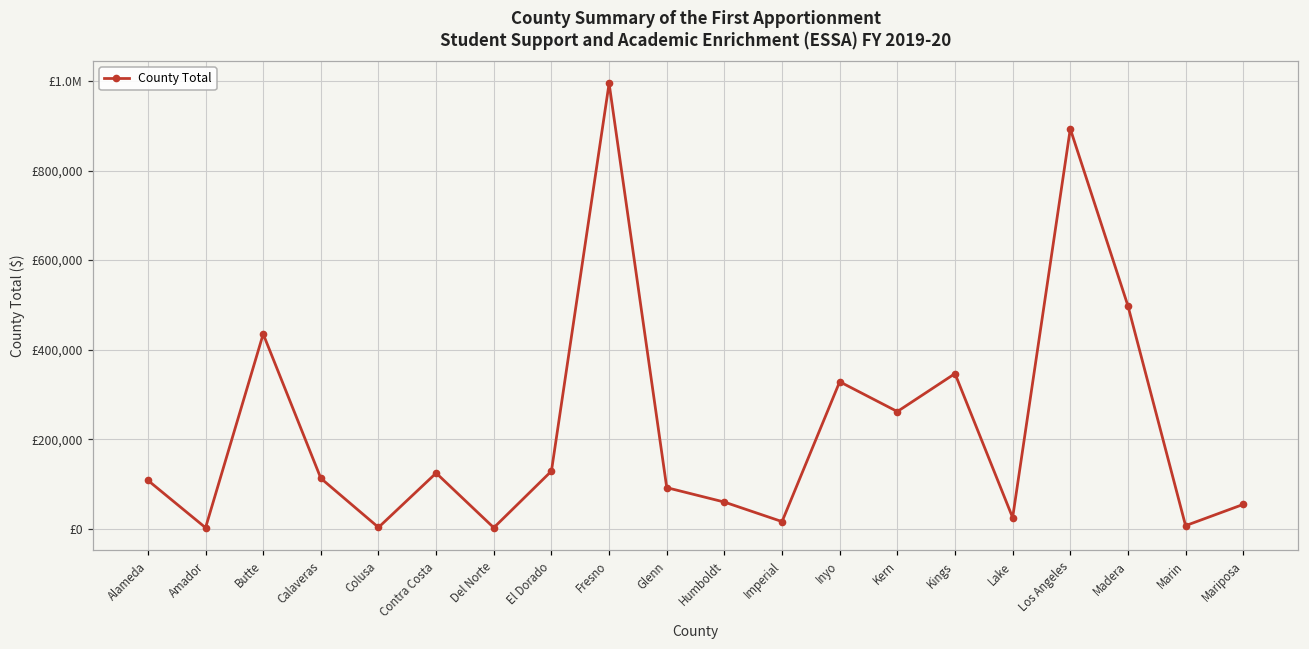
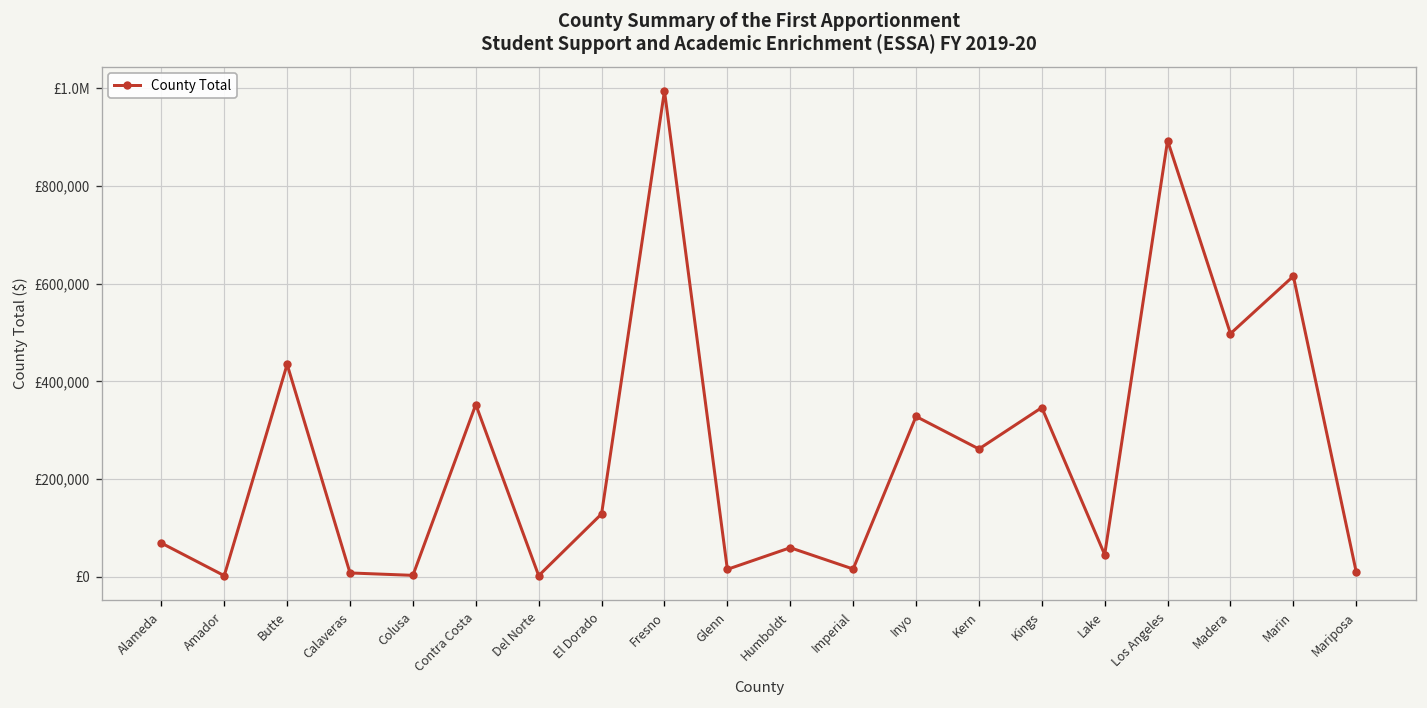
  {
-   "Alameda": "£110,000",
+   "Alameda": "£70,000",
    "Amador": "£0",
    "Butte": "£430,000",
-   "Calaveras": "£110,000",
+   "Calaveras": "£10,000",
    "Colusa": "£0",
-   "Contra Costa": "£120,000",
+   "Contra Costa": "£350,000",
    "Del Norte": "£0",
    "El Dorado": "£130,000",
    "Fresno": "£990,000",
-   "Glenn": "£90,000",
+   "Glenn": "£20,000",
    "Humboldt": "£60,000",
    "Imperial": "£20,000",
    "Inyo": "£330,000",
    "Kern": "£260,000",
    "Kings": "£350,000",
-   "Lake": "£30,000",
+   "Lake": "£50,000",
    "Los Angeles": "£890,000",
    "Madera": "£500,000",
-   "Marin": "£10,000",
-   "Mariposa": "£50,000"
+   "Marin": "£620,000",
+   "Mariposa": "£10,000"
  }
